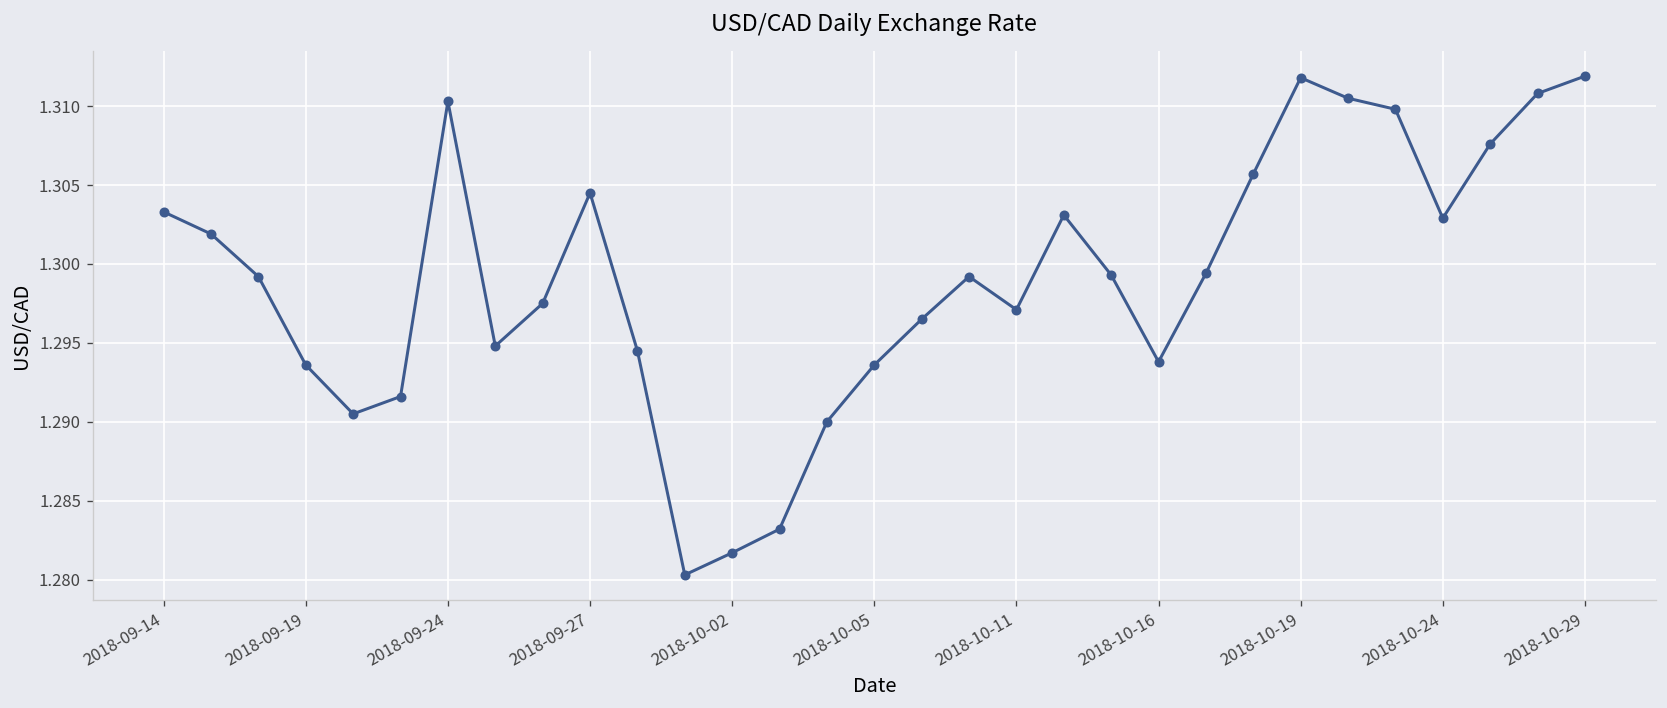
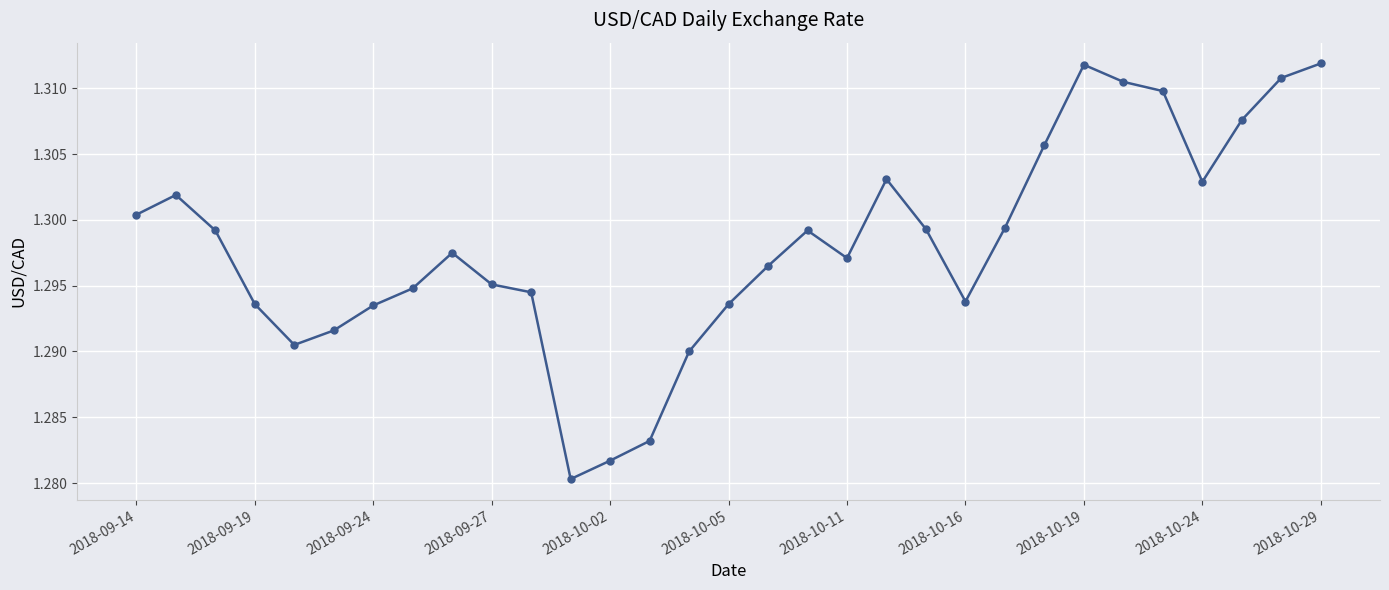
  {
-   "2018-09-14": 1.3033,
+   "2018-09-14": 1.3004,
    "2018-09-19": 1.2936,
-   "2018-09-24": 1.3103,
-   "2018-09-27": 1.3045,
+   "2018-09-24": 1.2935,
+   "2018-09-27": 1.2951,
    "2018-10-02": 1.2817,
    "2018-10-05": 1.2936,
    "2018-10-11": 1.2971,
    "2018-10-16": 1.2938,
    "2018-10-19": 1.3118,
    "2018-10-24": 1.3029,
    "2018-10-29": 1.3119
  }
